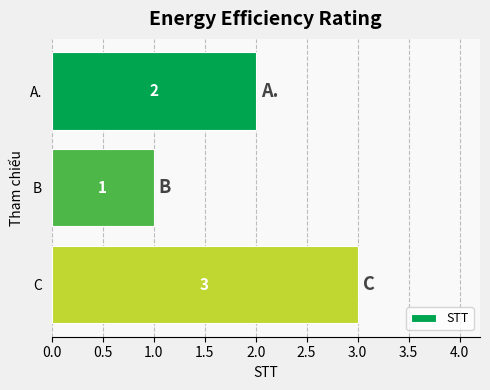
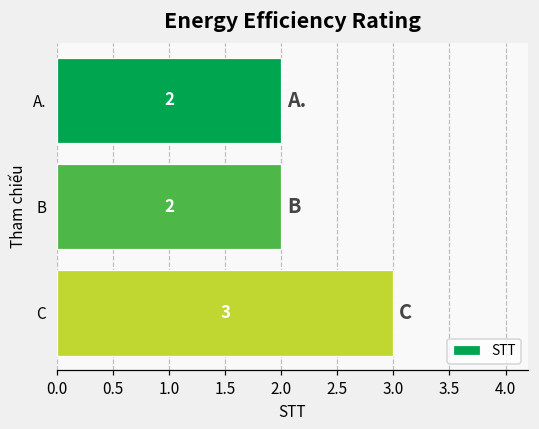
  {
    "A.": 2,
-   "B": 1,
+   "B": 2,
    "C": 3
  }
